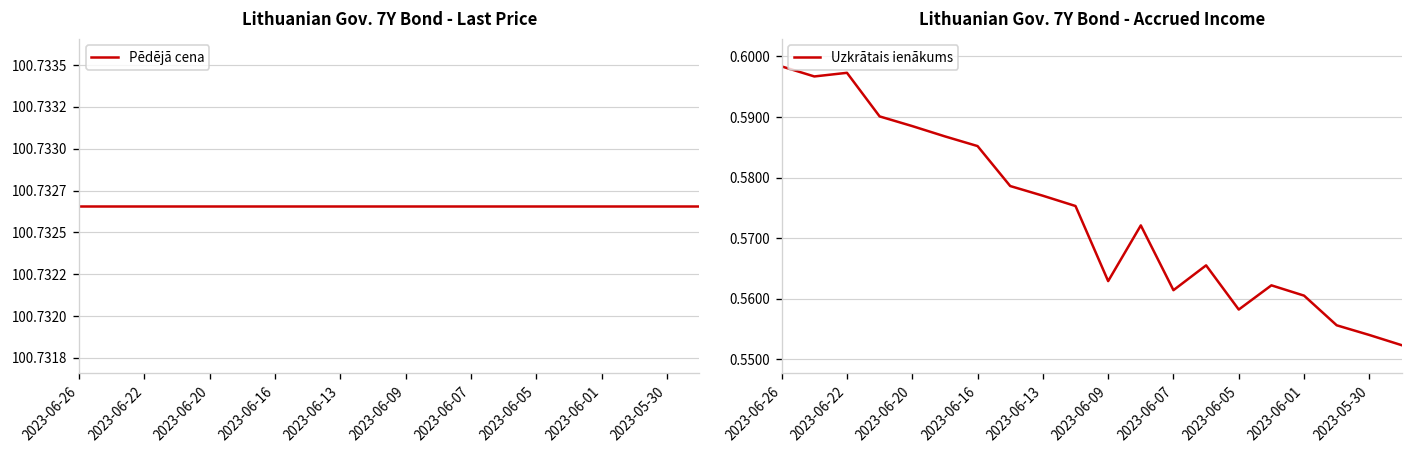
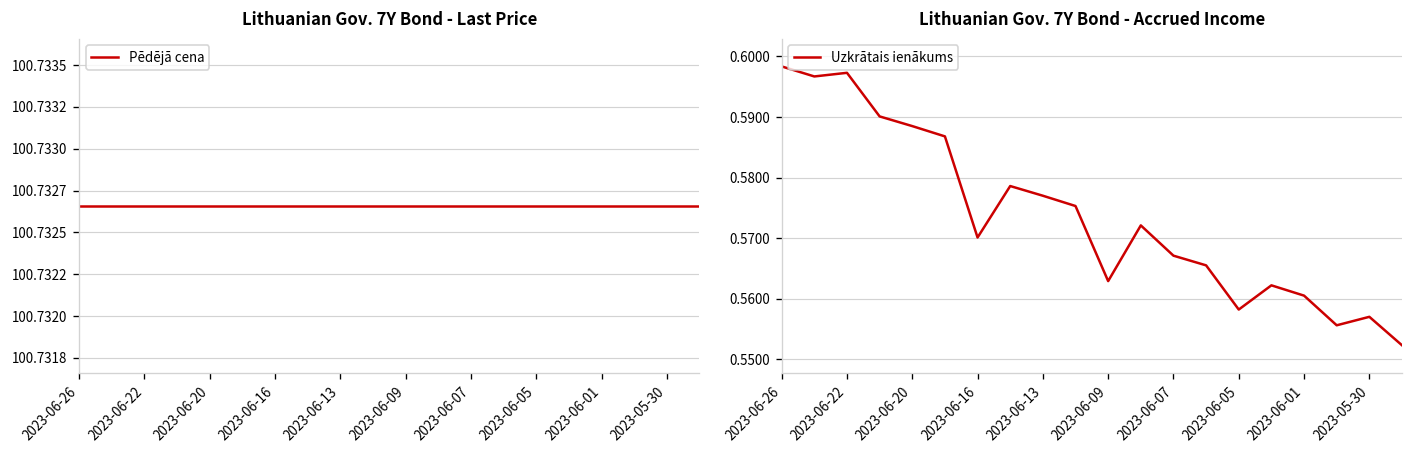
  {
    "Lithuanian Gov. 7Y Bond - Accrued Income": {
      "2023-06-26": 0.598,
      "2023-06-22": 0.597,
      "2023-06-20": 0.589,
-     "2023-06-16": 0.585,
+     "2023-06-16": 0.570,
      "2023-06-13": 0.577,
      "2023-06-09": 0.563,
-     "2023-06-07": 0.561,
+     "2023-06-07": 0.567,
      "2023-06-05": 0.558,
      "2023-06-01": 0.561,
-     "2023-05-30": 0.554
+     "2023-05-30": 0.557
    }
  }
